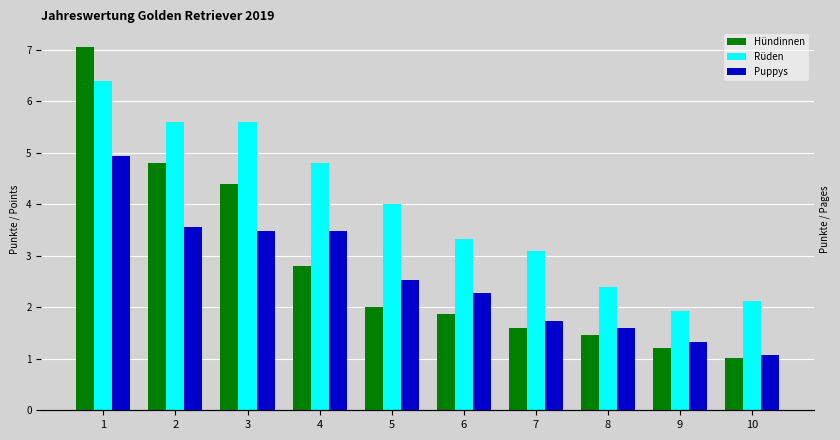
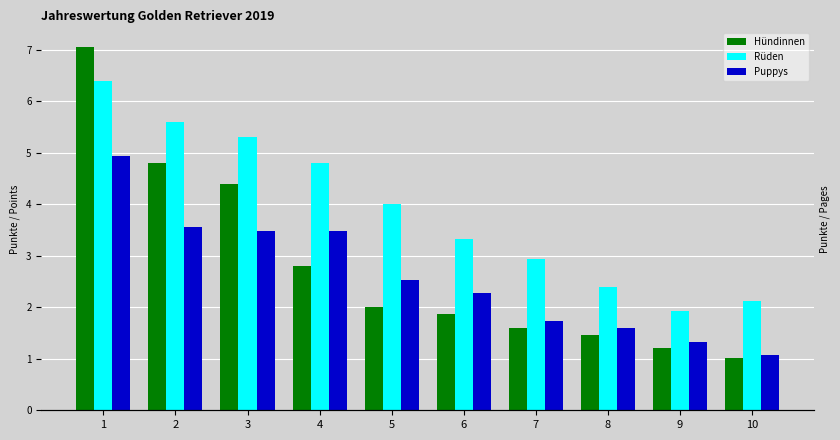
  {
    "Hündinnen": {
      "1": 7.1,
      "2": 4.8,
      "3": 4.4,
      "4": 2.8,
      "5": 2.0,
      "6": 1.9,
      "7": 1.6,
      "8": 1.5,
      "9": 1.2,
      "10": 1.0
    },
    "Rüden": {
      "1": 6.4,
      "2": 5.6,
-     "3": 5.6,
+     "3": 5.3,
      "4": 4.8,
      "5": 4.0,
      "6": 3.3,
-     "7": 3.1,
+     "7": 2.9,
      "8": 2.4,
      "9": 1.9,
      "10": 2.1
    },
    "Puppys": {
      "1": 4.9,
      "2": 3.6,
      "3": 3.5,
      "4": 3.5,
      "5": 2.5,
      "6": 2.3,
      "7": 1.7,
      "8": 1.6,
      "9": 1.3,
      "10": 1.1
    }
  }
